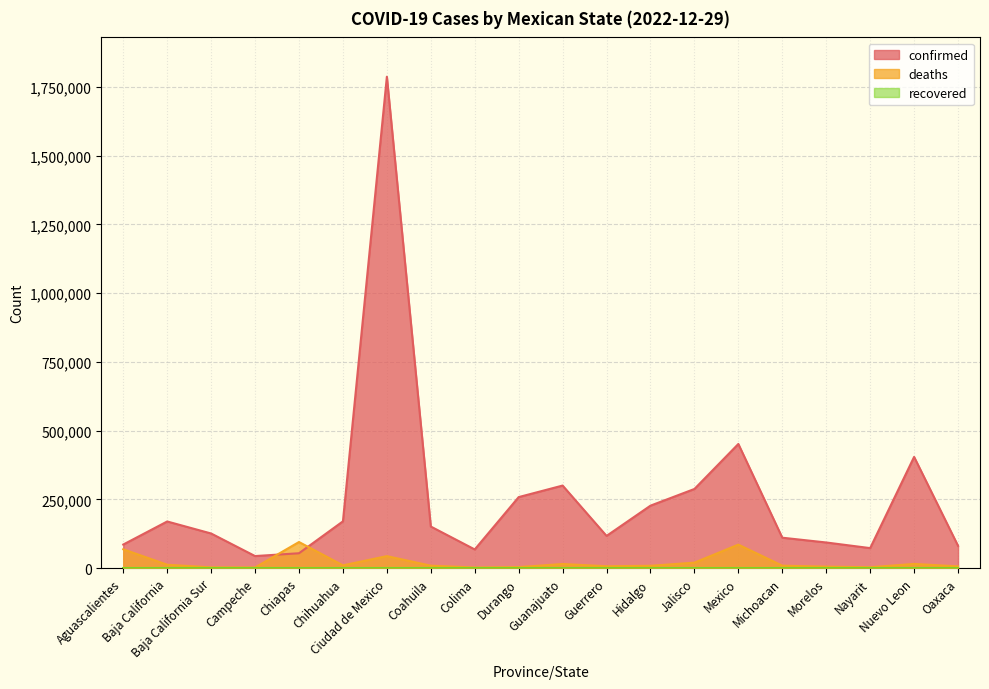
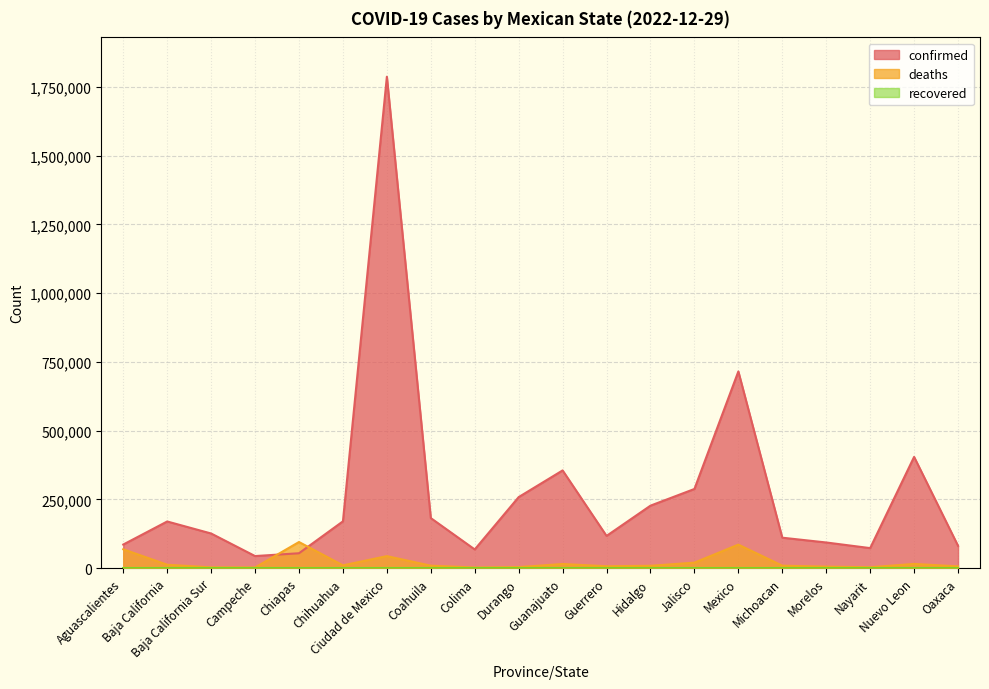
  {
    "confirmed": {
      "Aguascalientes": "90,000",
      "Baja California": "170,000",
      "Baja California Sur": "130,000",
      "Campeche": "40,000",
      "Chiapas": "50,000",
      "Chihuahua": "170,000",
      "Ciudad de Mexico": "1,790,000",
-     "Coahuila": "150,000",
+     "Coahuila": "180,000",
      "Colima": "70,000",
      "Durango": "260,000",
-     "Guanajuato": "300,000",
+     "Guanajuato": "360,000",
      "Guerrero": "120,000",
      "Hidalgo": "230,000",
      "Jalisco": "290,000",
-     "Mexico": "450,000",
+     "Mexico": "720,000",
      "Michoacan": "110,000",
      "Morelos": "90,000",
      "Nayarit": "70,000",
      "Nuevo Leon": "400,000",
      "Oaxaca": "80,000"
    },
    "deaths": {
      "Aguascalientes": "70,000",
      "Baja California": "10,000",
      "Chiapas": "100,000",
      "Chihuahua": "10,000",
      "Ciudad de Mexico": "40,000",
      "Guanajuato": "20,000",
      "Jalisco": "20,000",
      "Mexico": "90,000",
      "Nuevo Leon": "20,000"
    },
    "recovered": {
      "Aguascalientes": "0",
      "Baja California": "0",
      "Chiapas": "0",
      "Chihuahua": "0",
      "Ciudad de Mexico": "0",
      "Guanajuato": "0",
      "Jalisco": "0",
      "Mexico": "0",
      "Nuevo Leon": "0"
    }
  }
